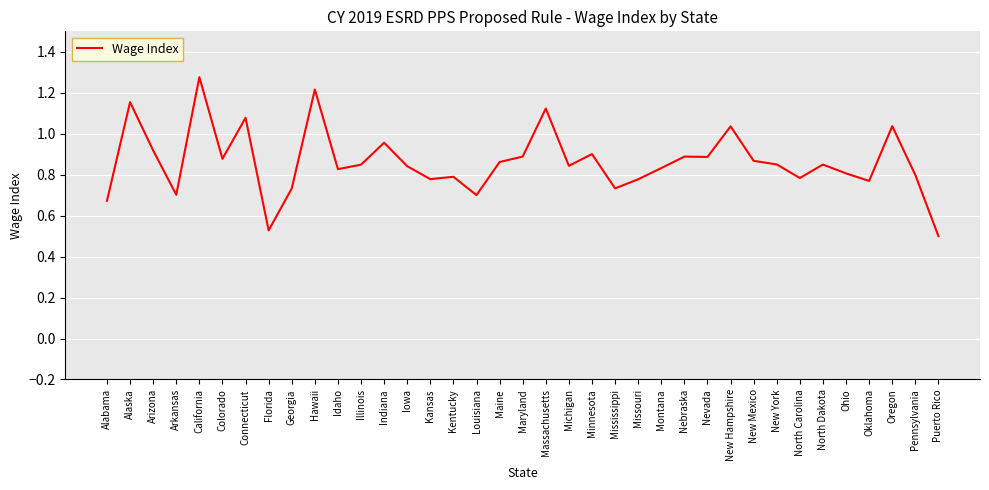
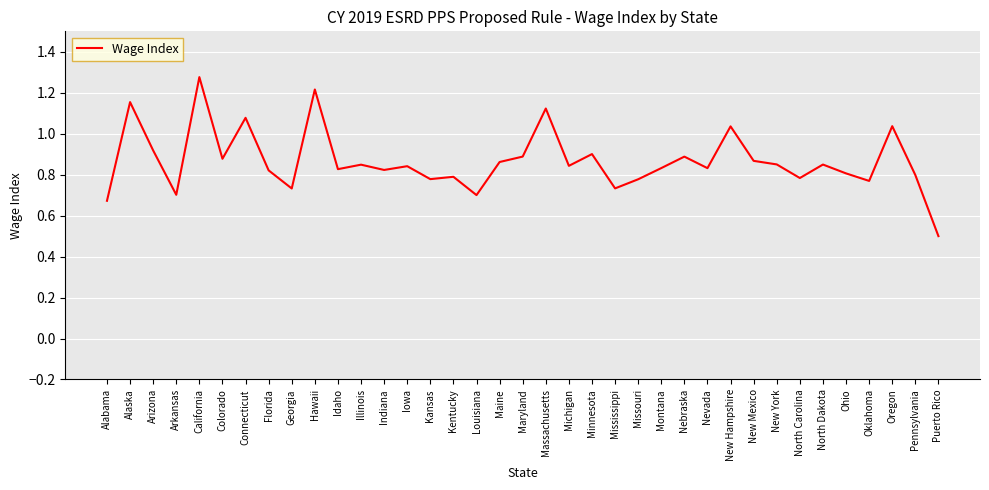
  {
    "Alabama": 0.67,
    "Alaska": 1.15,
    "Arizona": 0.92,
    "Arkansas": 0.70,
    "California": 1.28,
    "Colorado": 0.88,
    "Connecticut": 1.08,
-   "Florida": 0.53,
+   "Florida": 0.82,
    "Georgia": 0.73,
    "Hawaii": 1.22,
    "Idaho": 0.83,
    "Illinois": 0.85,
-   "Indiana": 0.96,
+   "Indiana": 0.82,
    "Iowa": 0.84,
    "Kansas": 0.78,
    "Kentucky": 0.79,
    "Louisiana": 0.70,
    "Maine": 0.86,
    "Maryland": 0.89,
    "Massachusetts": 1.12,
    "Michigan": 0.84,
    "Minnesota": 0.90,
    "Mississippi": 0.73,
    "Missouri": 0.78,
    "Montana": 0.83,
    "Nebraska": 0.89,
-   "Nevada": 0.89,
+   "Nevada": 0.83,
    "New Hampshire": 1.04,
    "New Mexico": 0.87,
    "New York": 0.85,
    "North Carolina": 0.78,
    "North Dakota": 0.85,
    "Ohio": 0.81,
    "Oklahoma": 0.77,
    "Oregon": 1.04,
    "Pennsylvania": 0.80,
    "Puerto Rico": 0.50
  }
